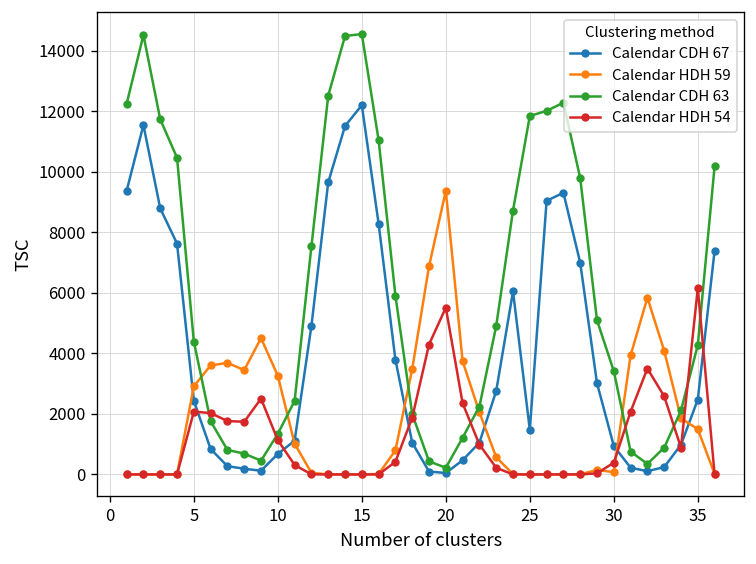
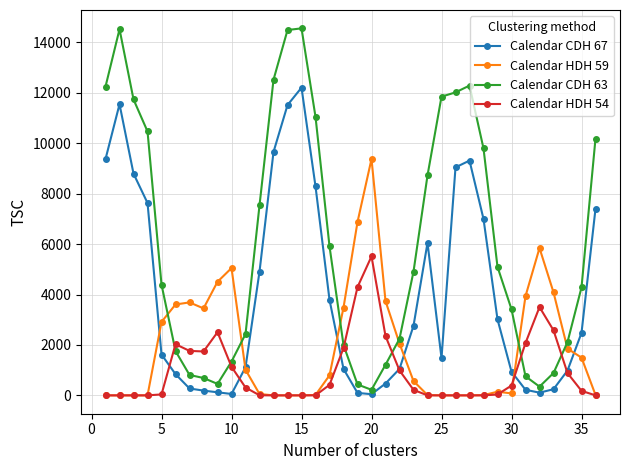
  {
    "Calendar CDH 67": {
-     "5": 2400,
-     "10": 700,
+     "5": 1600,
+     "10": 100,
      "15": 12200,
      "20": 0,
      "25": 1500,
      "30": 900,
      "35": 2500
    },
    "Calendar HDH 59": {
      "5": 2900,
-     "10": 3300,
+     "10": 5100,
      "20": 9400,
      "30": 100,
      "35": 1500
    },
    "Calendar CDH 63": {
      "5": 4400,
      "10": 1300,
      "15": 14600,
      "20": 200,
      "25": 11900,
      "30": 3400,
      "35": 4300
    },
    "Calendar HDH 54": {
-     "5": 2100,
+     "5": 0,
      "10": 1100,
      "20": 5500,
      "30": 400,
-     "35": 6200
+     "35": 200
    }
  }
